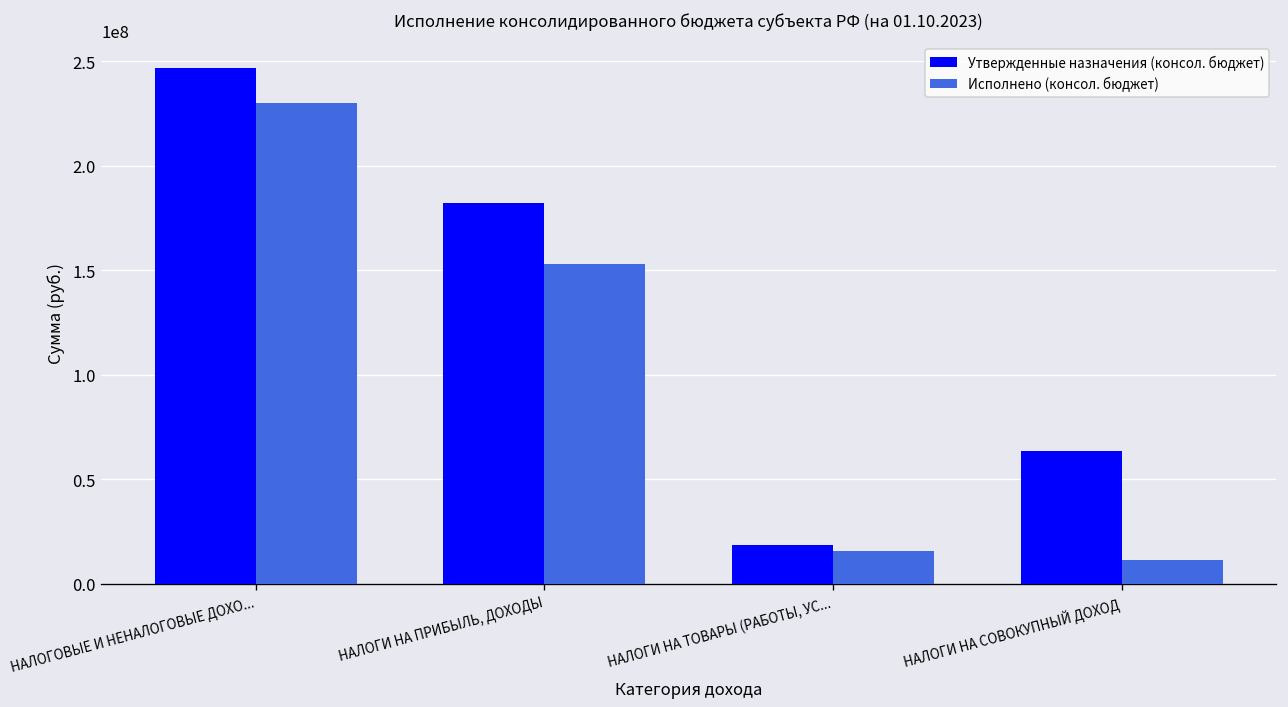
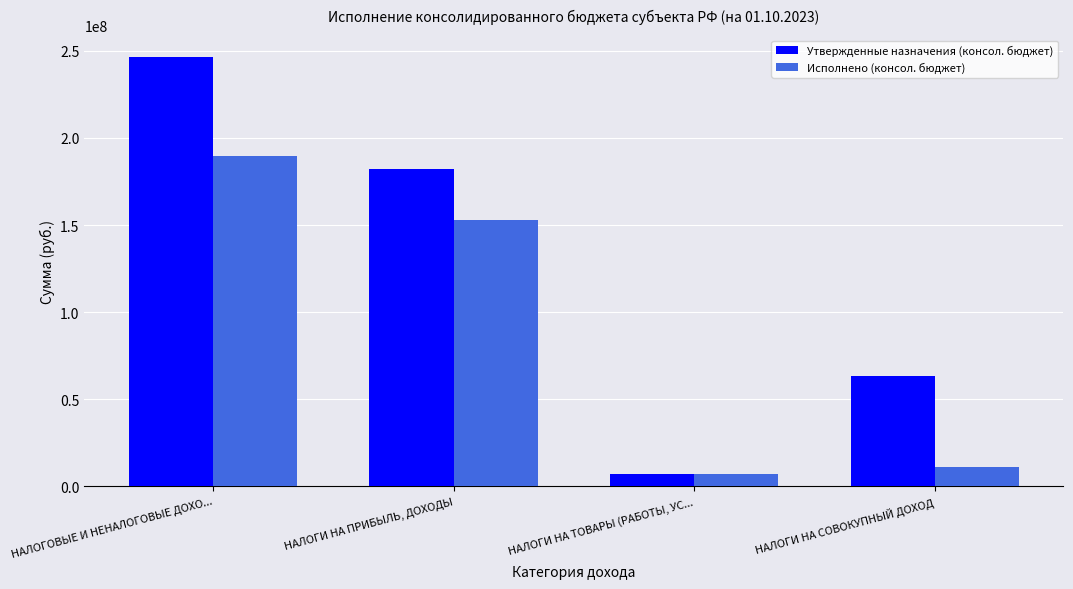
  {
    "Утвержденные назначения (консол. бюджет)": {
      "НАЛОГОВЫЕ И НЕНАЛОГОВЫЕ ДОХО...": 247000000,
      "НАЛОГИ НА ПРИБЫЛЬ, ДОХОДЫ": 182000000,
-     "НАЛОГИ НА ТОВАРЫ (РАБОТЫ, УС...": 18000000,
+     "НАЛОГИ НА ТОВАРЫ (РАБОТЫ, УС...": 7000000,
      "НАЛОГИ НА СОВОКУПНЫЙ ДОХОД": 64000000
    },
    "Исполнено (консол. бюджет)": {
-     "НАЛОГОВЫЕ И НЕНАЛОГОВЫЕ ДОХО...": 230000000,
+     "НАЛОГОВЫЕ И НЕНАЛОГОВЫЕ ДОХО...": 190000000,
      "НАЛОГИ НА ПРИБЫЛЬ, ДОХОДЫ": 153000000,
-     "НАЛОГИ НА ТОВАРЫ (РАБОТЫ, УС...": 16000000,
+     "НАЛОГИ НА ТОВАРЫ (РАБОТЫ, УС...": 7000000,
      "НАЛОГИ НА СОВОКУПНЫЙ ДОХОД": 11000000
    }
  }
